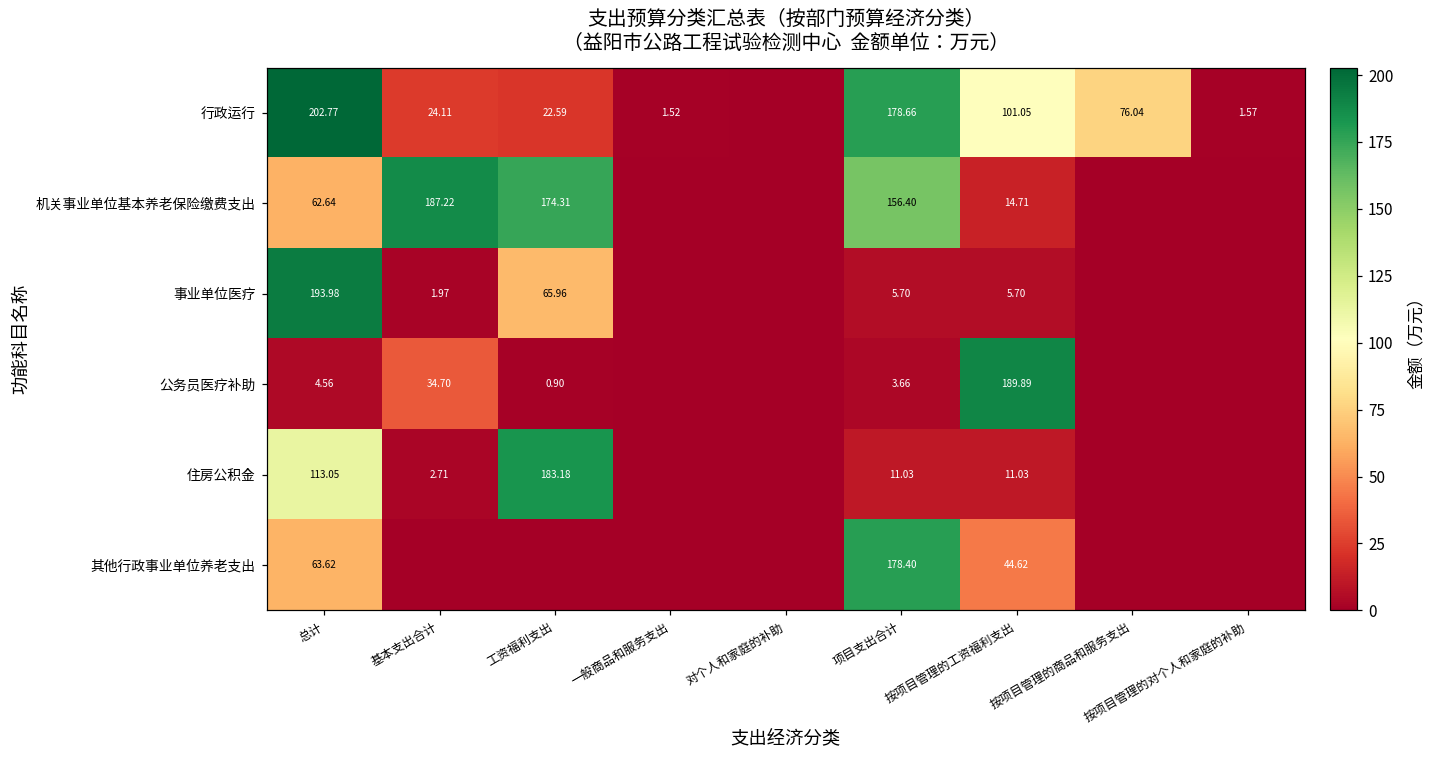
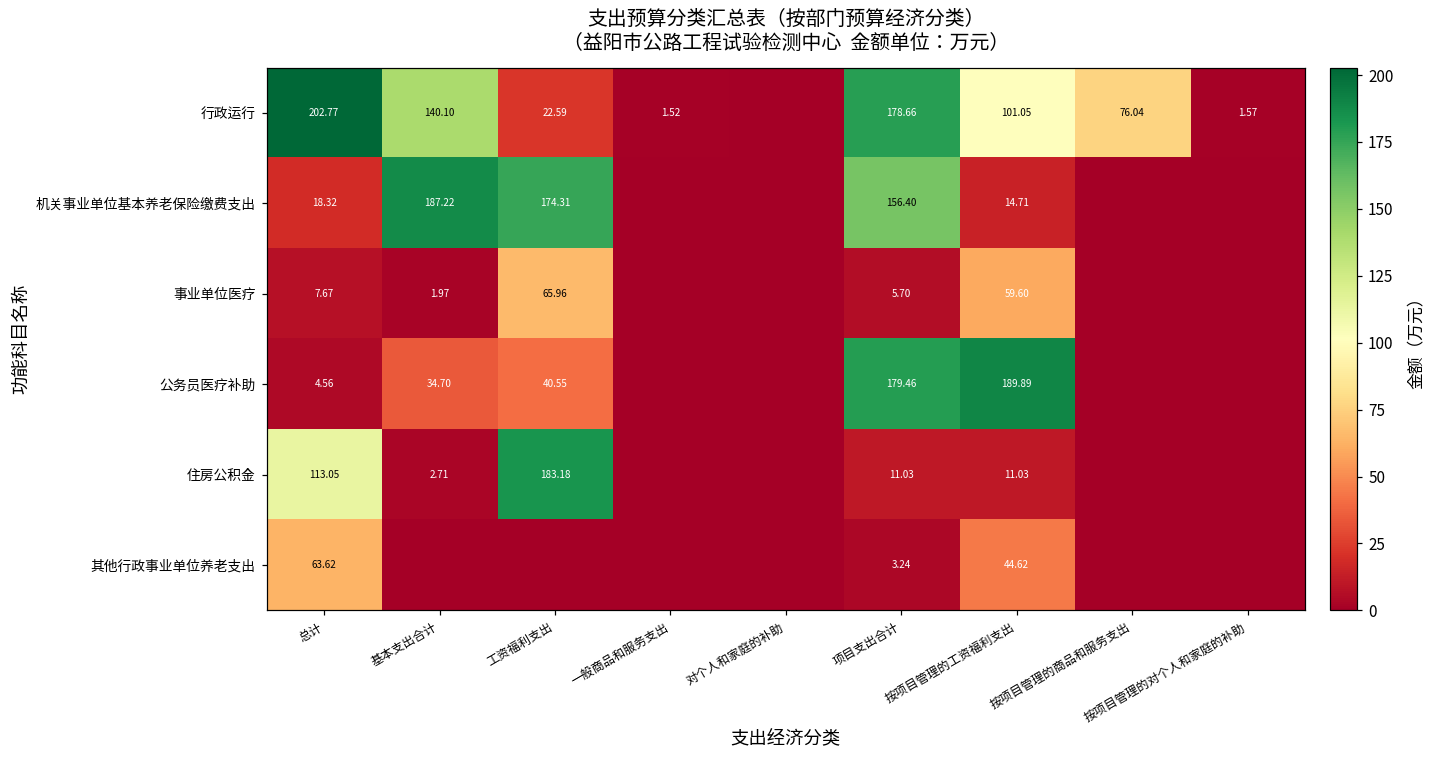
  {
    "行政运行": {
      "总计": 202.77,
-     "基本支出合计": 24.11,
+     "基本支出合计": 140.10,
      "工资福利支出": 22.59,
      "一般商品和服务支出": 1.52,
      "项目支出合计": 178.66,
      "按项目管理的工资福利支出": 101.05,
      "按项目管理的商品和服务支出": 76.04,
      "按项目管理的对个人和家庭的补助": 1.57
    },
    "机关事业单位基本养老保险缴费支出": {
-     "总计": 62.64,
+     "总计": 18.32,
      "基本支出合计": 187.22,
      "工资福利支出": 174.31,
      "项目支出合计": 156.40,
      "按项目管理的工资福利支出": 14.71
    },
    "事业单位医疗": {
-     "总计": 193.98,
+     "总计": 7.67,
      "基本支出合计": 1.97,
      "工资福利支出": 65.96,
      "项目支出合计": 5.70,
-     "按项目管理的工资福利支出": 5.70
+     "按项目管理的工资福利支出": 59.60
    },
    "公务员医疗补助": {
      "总计": 4.56,
      "基本支出合计": 34.70,
-     "工资福利支出": 0.90,
-     "项目支出合计": 3.66,
+     "工资福利支出": 40.55,
+     "项目支出合计": 179.46,
      "按项目管理的工资福利支出": 189.89
    },
    "住房公积金": {
      "总计": 113.05,
      "基本支出合计": 2.71,
      "工资福利支出": 183.18,
      "项目支出合计": 11.03,
      "按项目管理的工资福利支出": 11.03
    },
    "其他行政事业单位养老支出": {
      "总计": 63.62,
-     "项目支出合计": 178.40,
+     "项目支出合计": 3.24,
      "按项目管理的工资福利支出": 44.62
    }
  }
